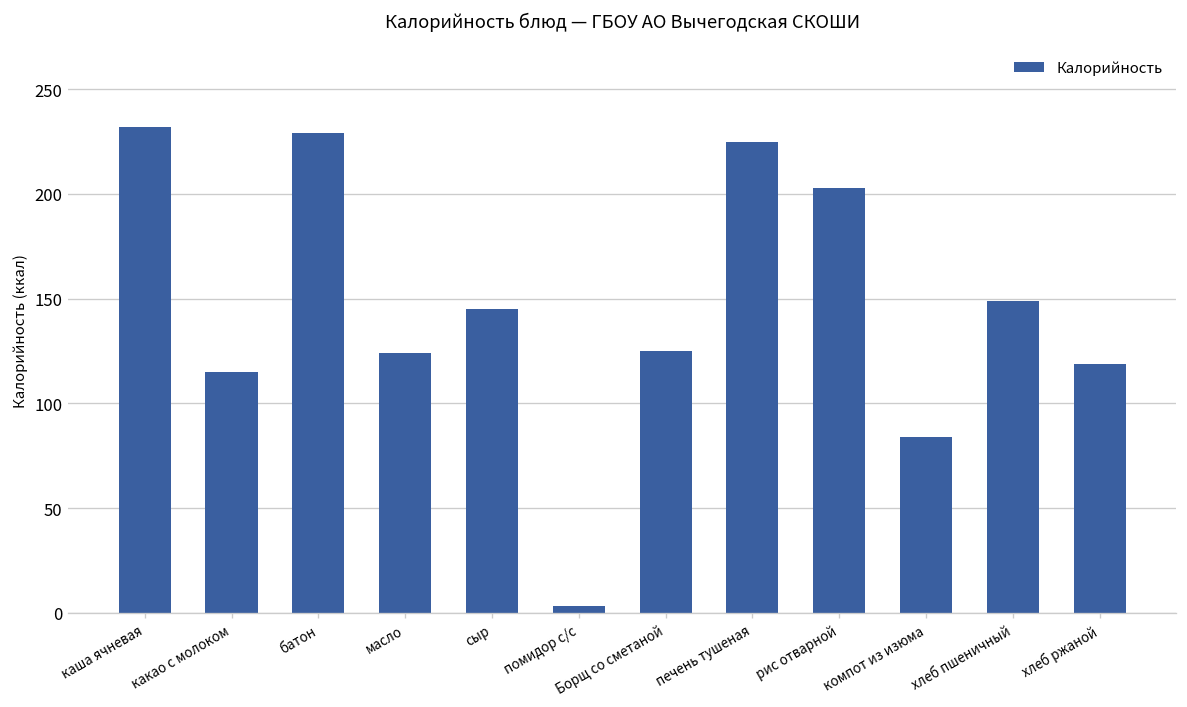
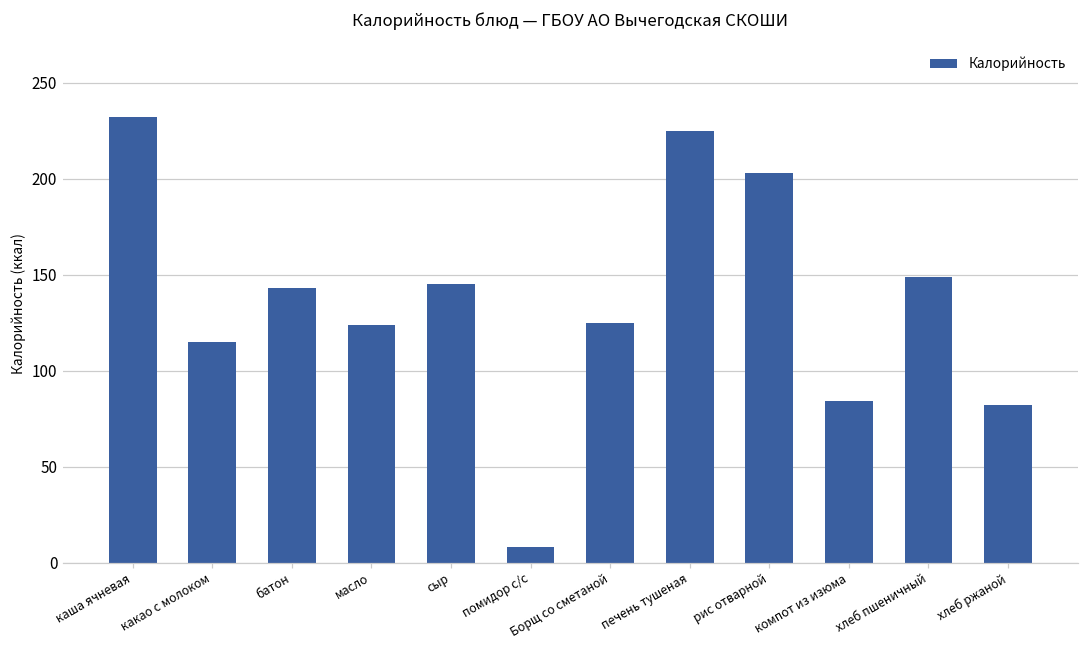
  {
    "каша ячневая": 232,
    "какао с молоком": 115,
-   "батон": 229,
+   "батон": 143,
    "масло": 124,
    "сыр": 145,
-   "помидор с/с": 3,
+   "помидор с/с": 8,
    "Борщ со сметаной": 125,
    "печень тушеная": 225,
    "рис отварной": 203,
    "компот из изюма": 84,
    "хлеб пшеничный": 149,
-   "хлеб ржаной": 119
+   "хлеб ржаной": 82
  }
